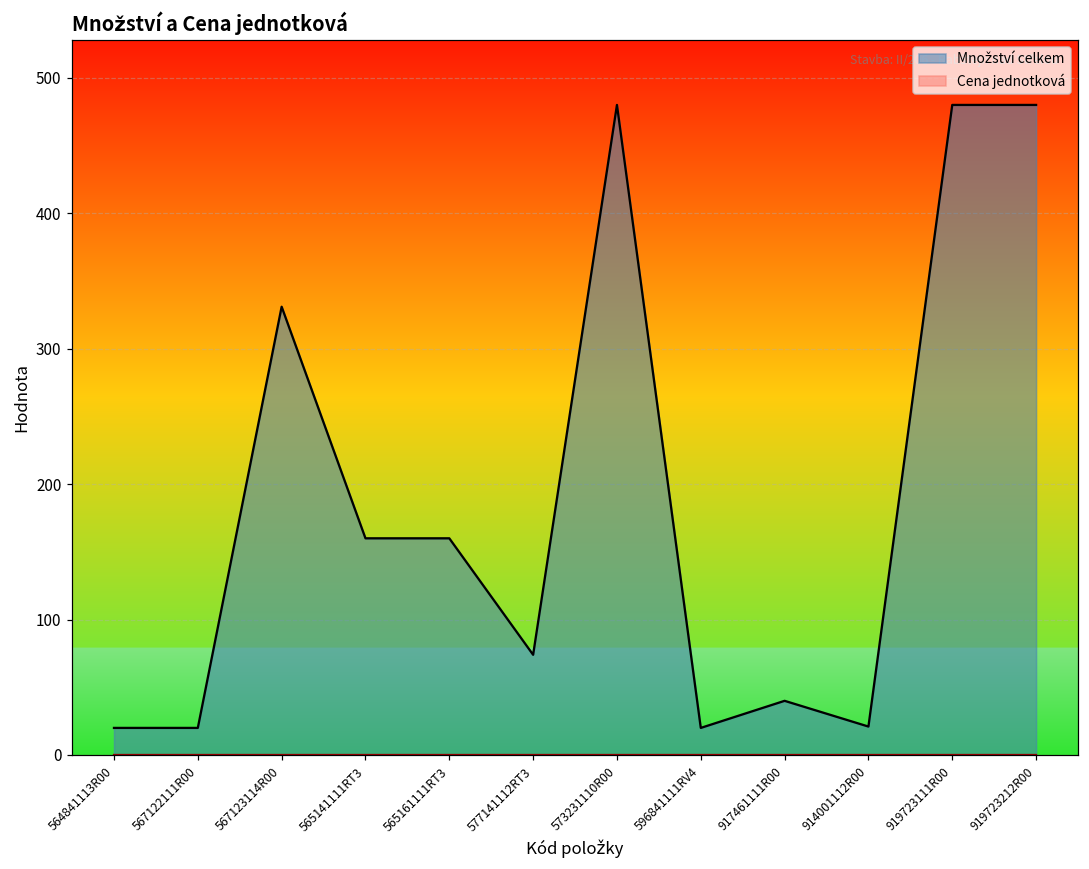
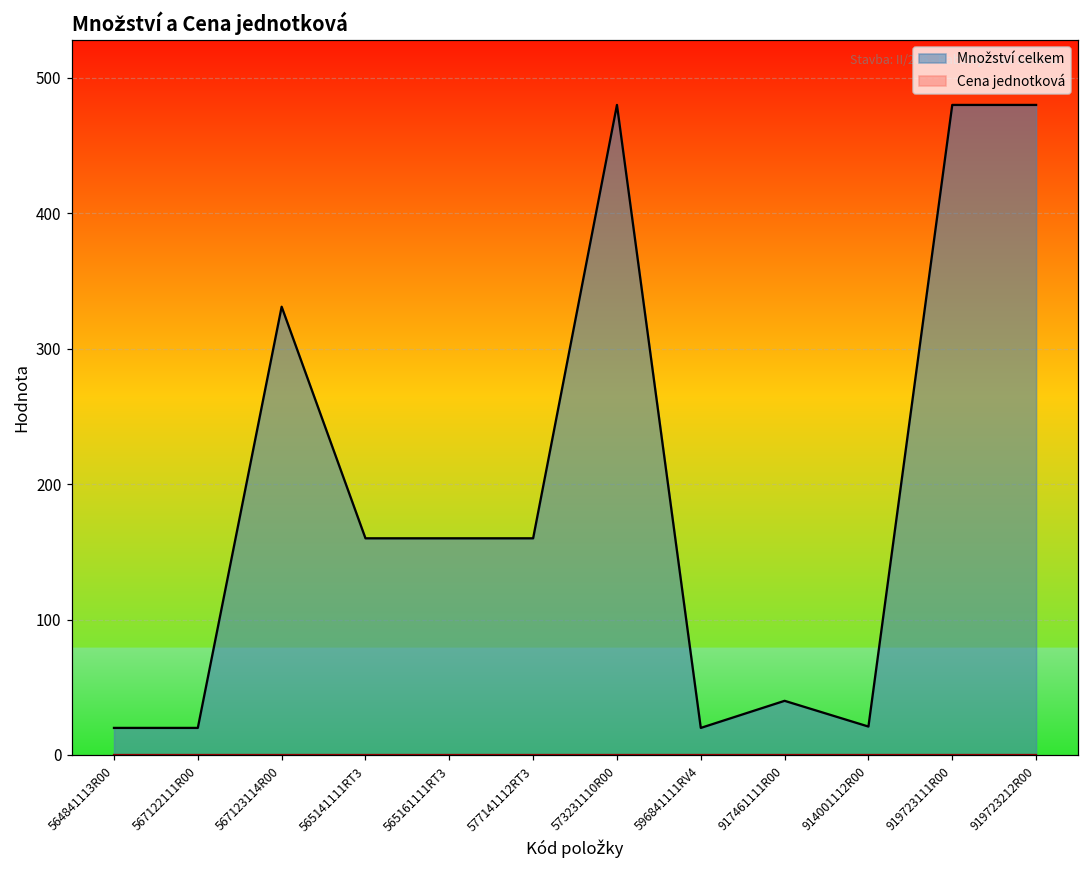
  {
    "Množství celkem": {
      "564841113R00": 20,
      "567122111R00": 20,
      "567123114R00": 331,
      "565141111RT3": 160,
      "565161111RT3": 160,
-     "577141112RT3": 74,
+     "577141112RT3": 160,
      "573231110R00": 480,
      "596841111RV4": 20,
      "917461111R00": 40,
      "914001112R00": 21,
      "919723111R00": 480,
      "919723212R00": 480
    },
    "Cena jednotková": {
      "564841113R00": 0,
      "567122111R00": 0,
      "567123114R00": 0,
      "565141111RT3": 0,
      "565161111RT3": 0,
      "577141112RT3": 0,
      "573231110R00": 0,
      "596841111RV4": 0,
      "917461111R00": 0,
      "914001112R00": 0,
      "919723111R00": 0,
      "919723212R00": 0
    }
  }
